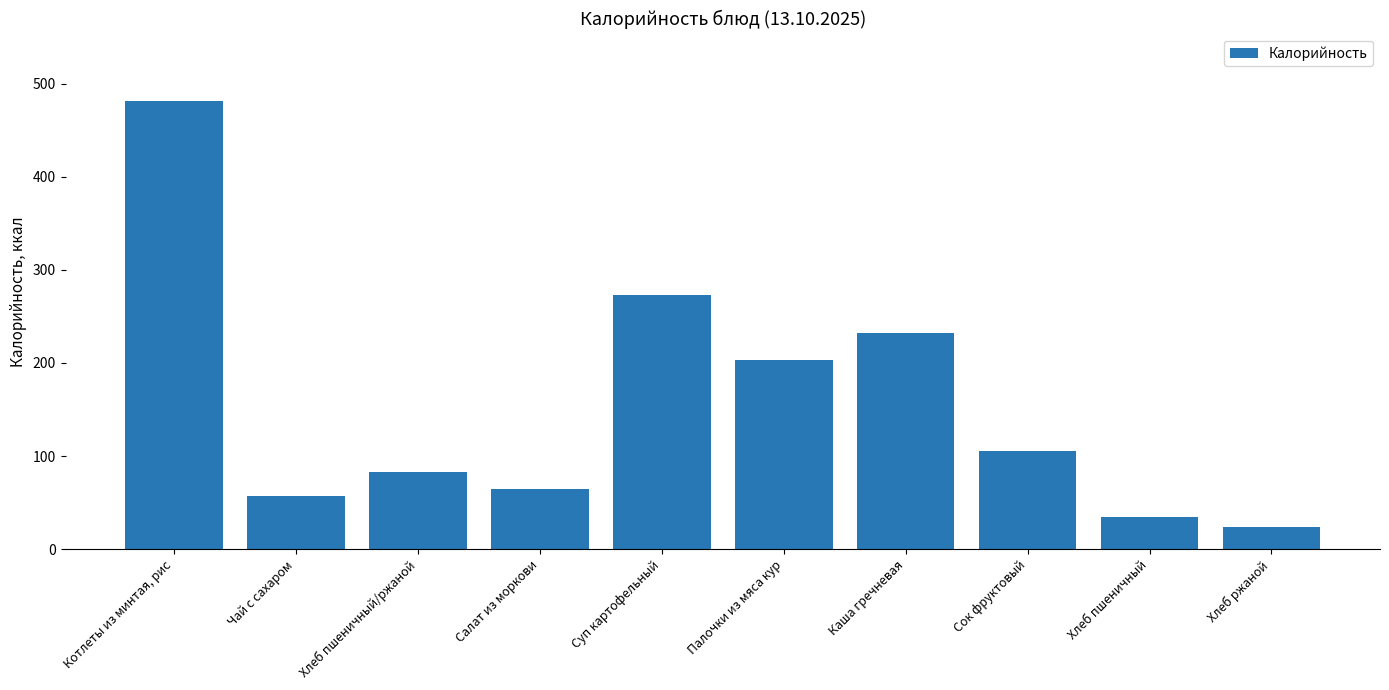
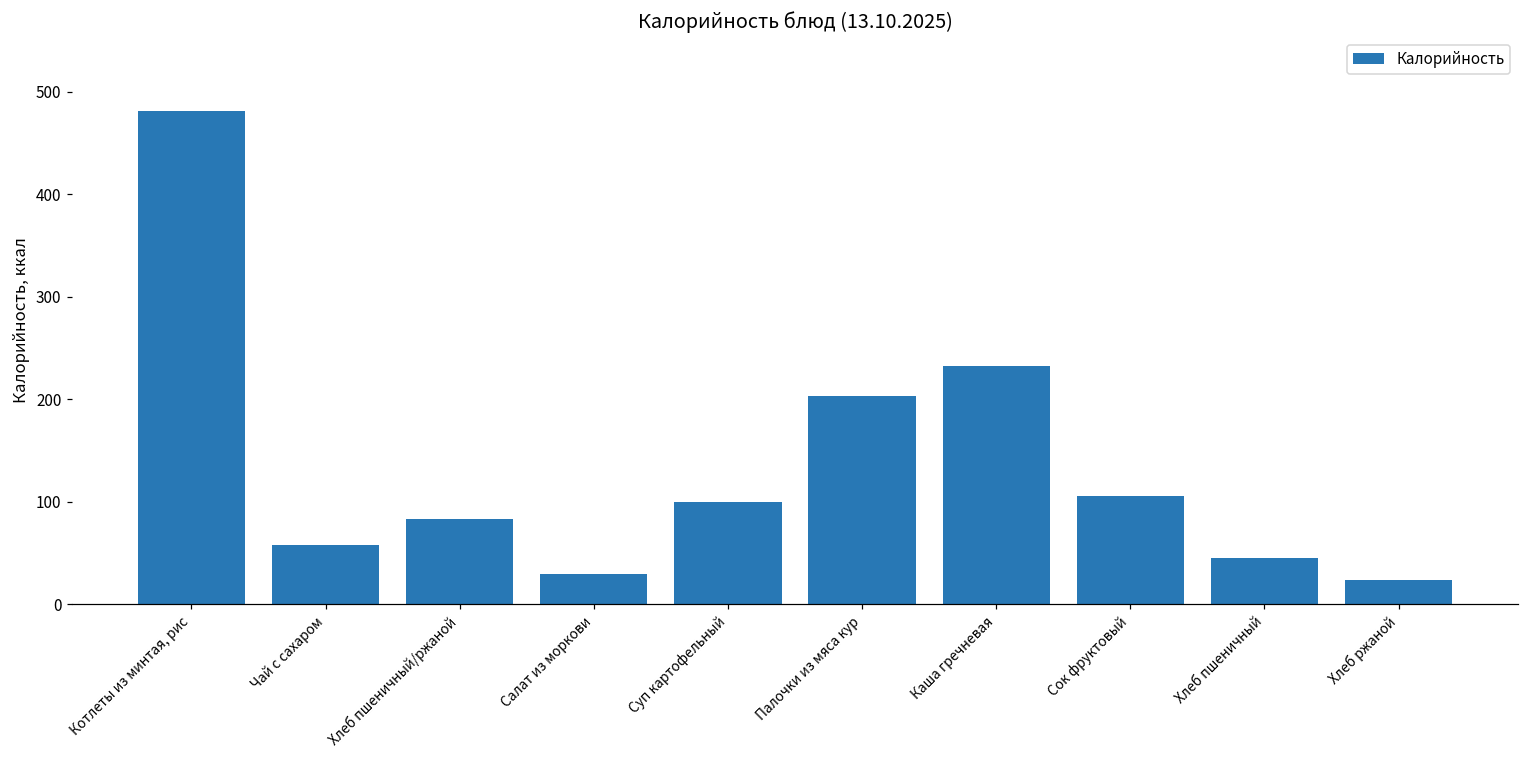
  {
    "Котлеты из минтая, рис": 480,
    "Чай с сахаром": 60,
    "Хлеб пшеничный/ржаной": 80,
-   "Салат из моркови": 60,
-   "Суп картофельный": 270,
+   "Салат из моркови": 30,
+   "Суп картофельный": 100,
    "Палочки из мяса кур": 200,
    "Каша гречневая": 230,
    "Сок фруктовый": 110,
-   "Хлеб пшеничный": 30,
+   "Хлеб пшеничный": 50,
    "Хлеб ржаной": 20
  }
